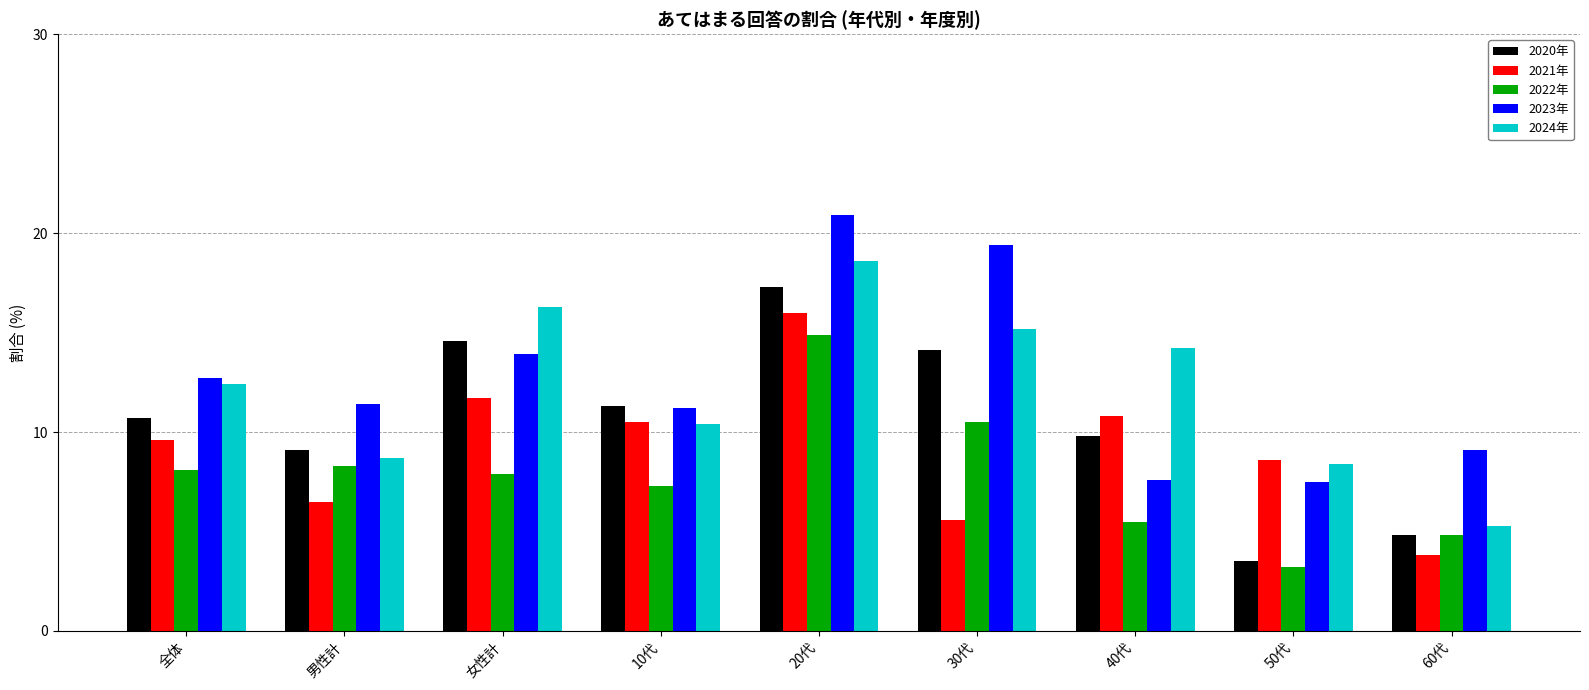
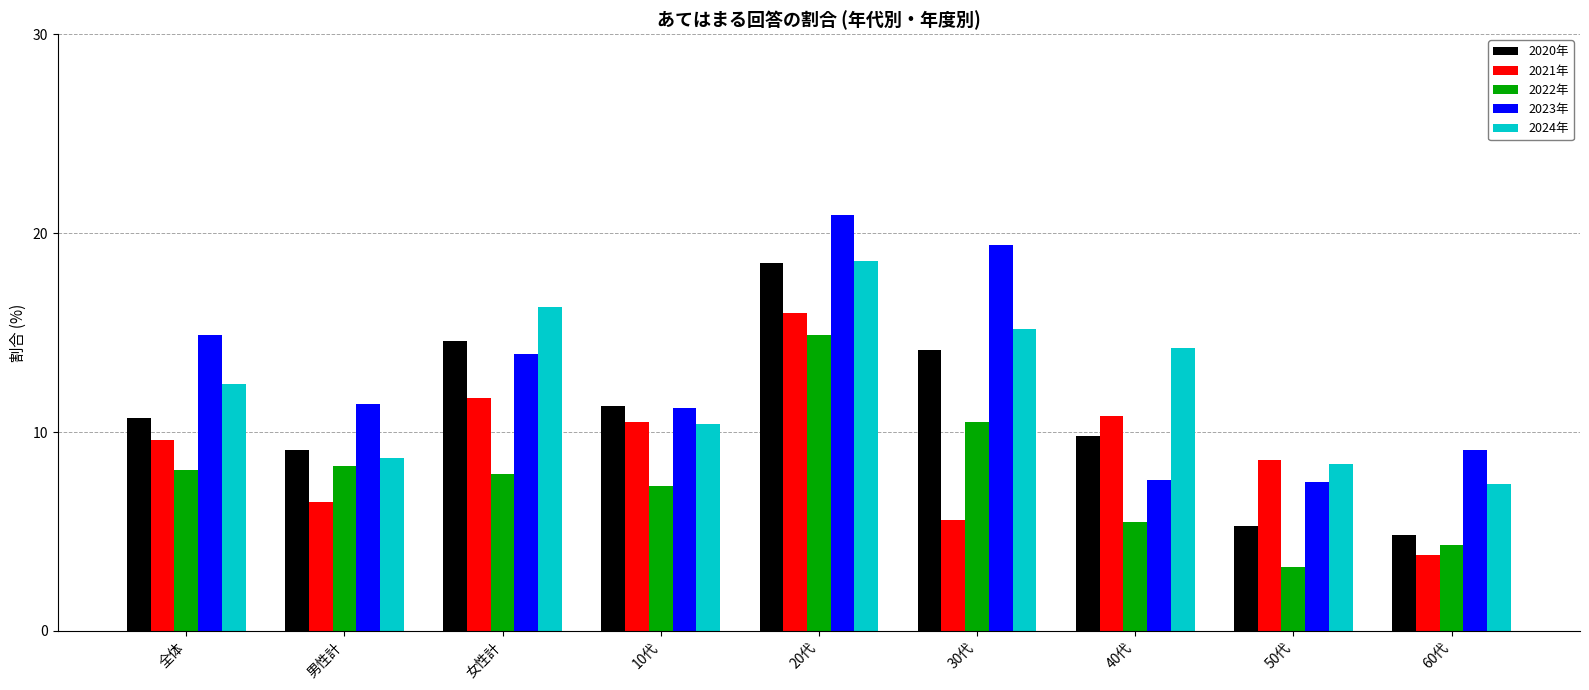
  {
    "2020年": {
      "全体": 10.7,
      "男性計": 9.1,
      "女性計": 14.6,
      "10代": 11.3,
-     "20代": 17.3,
+     "20代": 18.5,
      "30代": 14.1,
      "40代": 9.8,
-     "50代": 3.5,
+     "50代": 5.3,
      "60代": 4.8
    },
    "2021年": {
      "全体": 9.6,
      "男性計": 6.5,
      "女性計": 11.7,
      "10代": 10.5,
      "20代": 16.0,
      "30代": 5.6,
      "40代": 10.8,
      "50代": 8.6,
      "60代": 3.8
    },
    "2022年": {
      "全体": 8.1,
      "男性計": 8.3,
      "女性計": 7.9,
      "10代": 7.3,
      "20代": 14.9,
      "30代": 10.5,
      "40代": 5.5,
      "50代": 3.2,
-     "60代": 4.8
+     "60代": 4.3
    },
    "2023年": {
-     "全体": 12.7,
+     "全体": 14.9,
      "男性計": 11.4,
      "女性計": 13.9,
      "10代": 11.2,
      "20代": 20.9,
      "30代": 19.4,
      "40代": 7.6,
      "50代": 7.5,
      "60代": 9.1
    },
    "2024年": {
      "全体": 12.4,
      "男性計": 8.7,
      "女性計": 16.3,
      "10代": 10.4,
      "20代": 18.6,
      "30代": 15.2,
      "40代": 14.2,
      "50代": 8.4,
-     "60代": 5.3
+     "60代": 7.4
    }
  }
